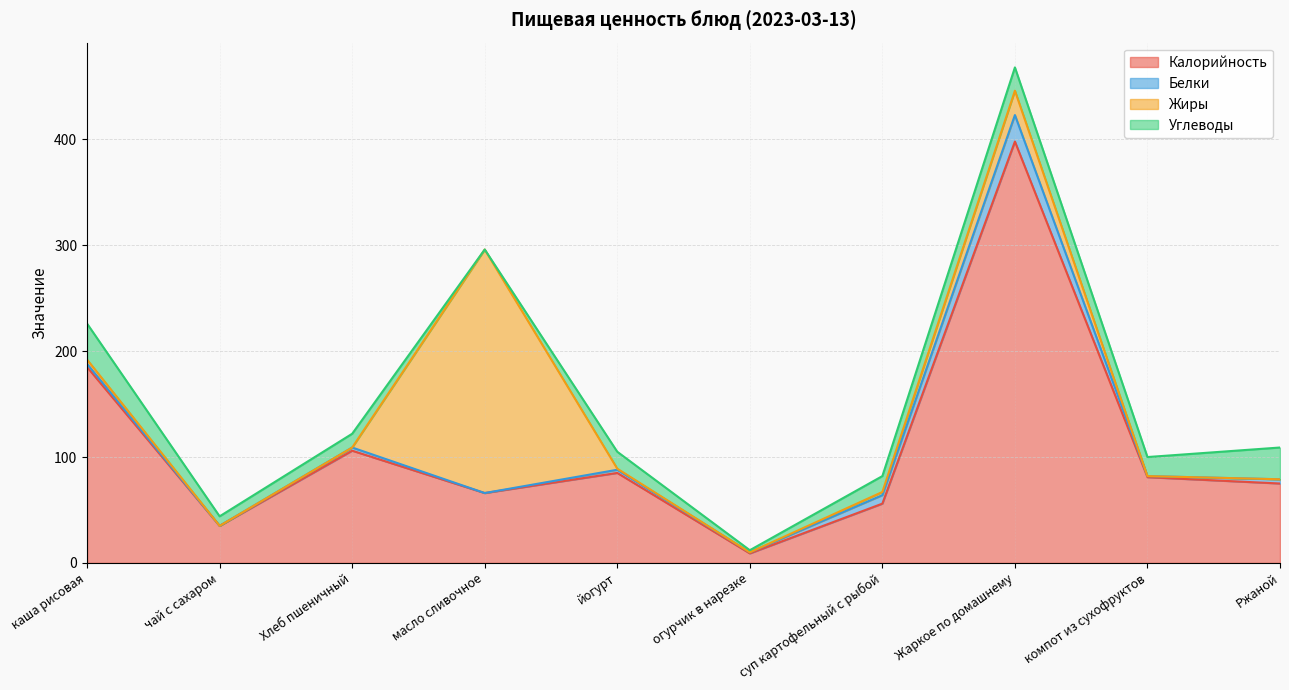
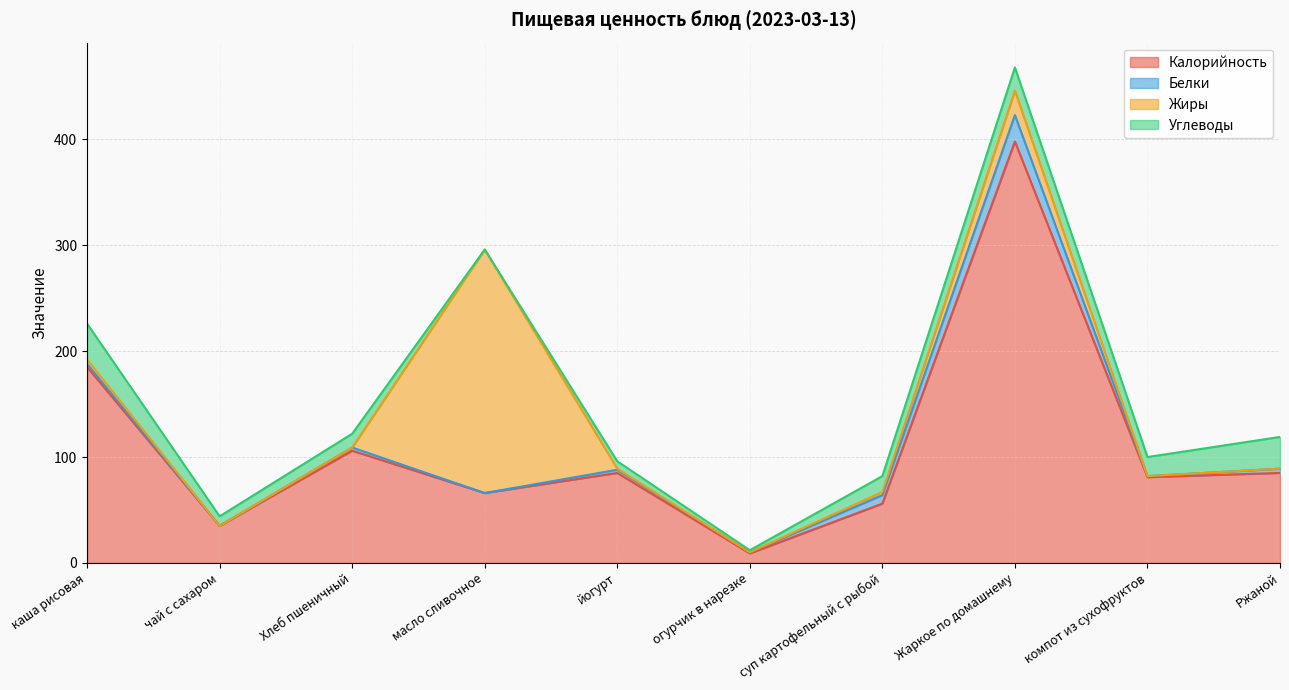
  {
    "Калорийность": {
      "каша рисовая": 185,
      "Хлеб пшеничный": 106,
      "йогурт": 85,
      "суп картофельный с рыбой": 56,
      "Жаркое по домашнему": 398,
-     "Ржаной": 75
+     "Ржаной": 85
    },
    "Белки": {
      "каша рисовая": 3,
      "суп картофельный с рыбой": 8,
      "Жаркое по домашнему": 25
    },
    "Жиры": {
      "каша рисовая": 4,
      "суп картофельный с рыбой": 3,
      "Жаркое по домашнему": 23
    },
    "Углеводы": {
      "каша рисовая": 34,
      "чай с сахаром": 9,
      "Хлеб пшеничный": 13,
-     "йогурт": 16,
+     "йогурт": 7,
      "суп картофельный с рыбой": 15,
      "Жаркое по домашнему": 22,
      "компот из сухофруктов": 18,
      "Ржаной": 30
    }
  }
